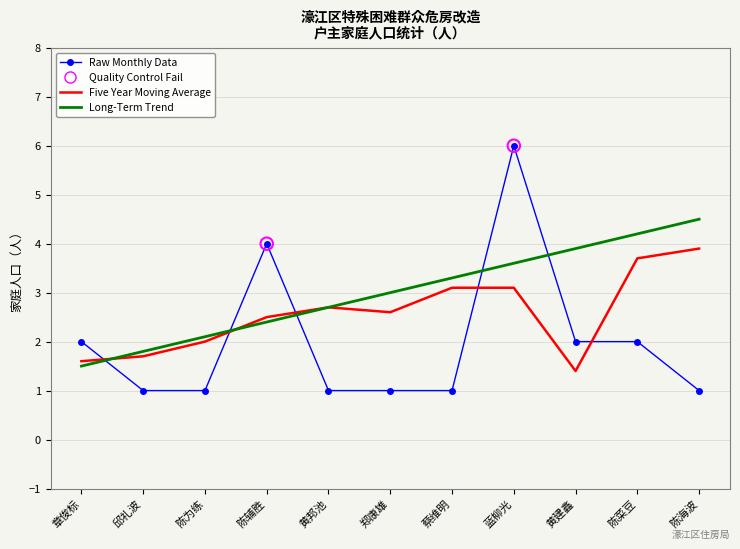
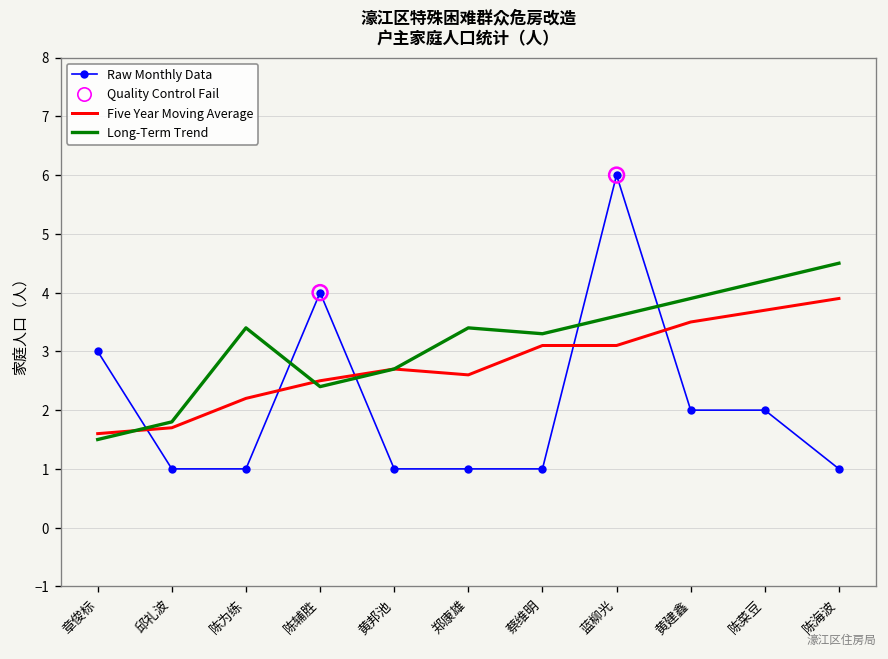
  {
    "Raw Monthly Data": {
-     "章俊标": 2,
+     "章俊标": 3,
      "邱礼波": 1,
      "陈为练": 1,
      "黄邦池": 1,
      "郑康雄": 1,
      "蔡维明": 1,
      "黄建鑫": 2,
      "陈菜豆": 2,
      "陈海波": 1
    },
    "Five Year Moving Average": {
      "章俊标": 1.6,
      "邱礼波": 1.7,
-     "陈为练": 2.0,
+     "陈为练": 2.2,
      "陈辅胜": 2.5,
      "郑康雄": 2.6,
      "蔡维明": 3.1,
      "蓝柳光": 3.1,
-     "黄建鑫": 1.4,
+     "黄建鑫": 3.5,
      "陈菜豆": 3.7,
      "陈海波": 3.9
    },
    "Long-Term Trend": {
      "章俊标": 1.5,
      "邱礼波": 1.8,
-     "陈为练": 2.1,
+     "陈为练": 3.4,
      "陈辅胜": 2.4,
-     "郑康雄": 3.0,
+     "郑康雄": 3.4,
      "蔡维明": 3.3,
      "蓝柳光": 3.6,
      "黄建鑫": 3.9,
      "陈菜豆": 4.2,
      "陈海波": 4.5
    }
  }
